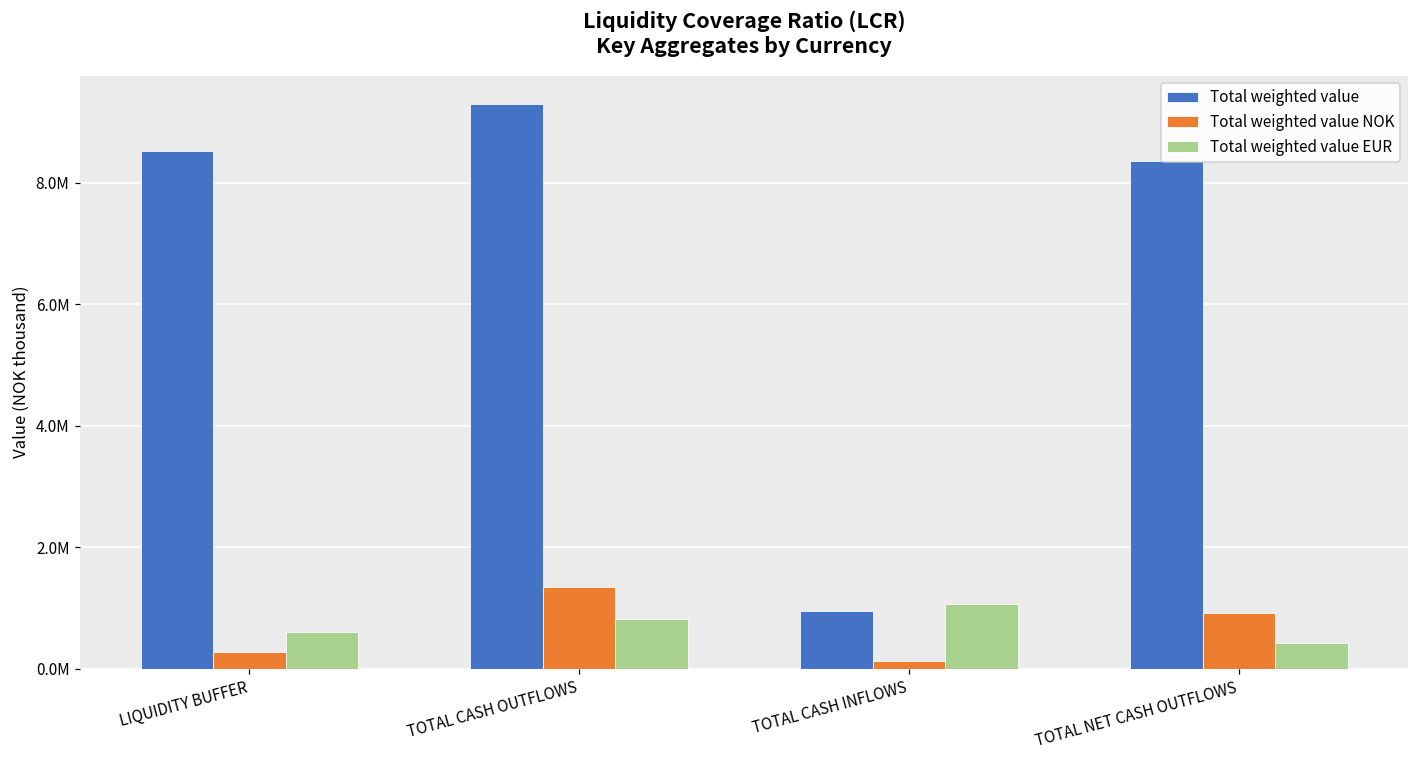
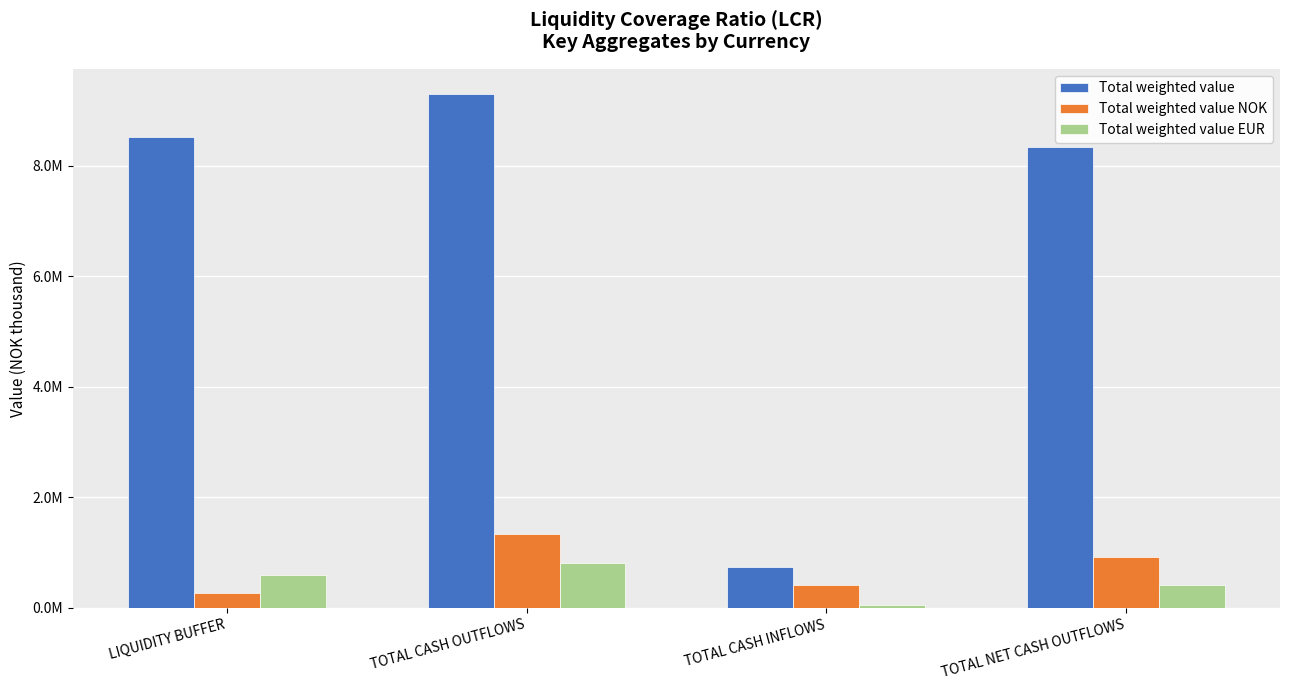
  {
    "Total weighted value": {
      "LIQUIDITY BUFFER": 8500000,
      "TOTAL CASH OUTFLOWS": 9300000,
-     "TOTAL CASH INFLOWS": 900000,
+     "TOTAL CASH INFLOWS": 700000,
      "TOTAL NET CASH OUTFLOWS": 8300000
    },
    "Total weighted value NOK": {
      "LIQUIDITY BUFFER": 300000,
      "TOTAL CASH OUTFLOWS": 1300000,
-     "TOTAL CASH INFLOWS": 100000,
+     "TOTAL CASH INFLOWS": 400000,
      "TOTAL NET CASH OUTFLOWS": 900000
    },
    "Total weighted value EUR": {
      "LIQUIDITY BUFFER": 600000,
      "TOTAL CASH OUTFLOWS": 800000,
-     "TOTAL CASH INFLOWS": 1100000,
+     "TOTAL CASH INFLOWS": 100000,
      "TOTAL NET CASH OUTFLOWS": 400000
    }
  }
